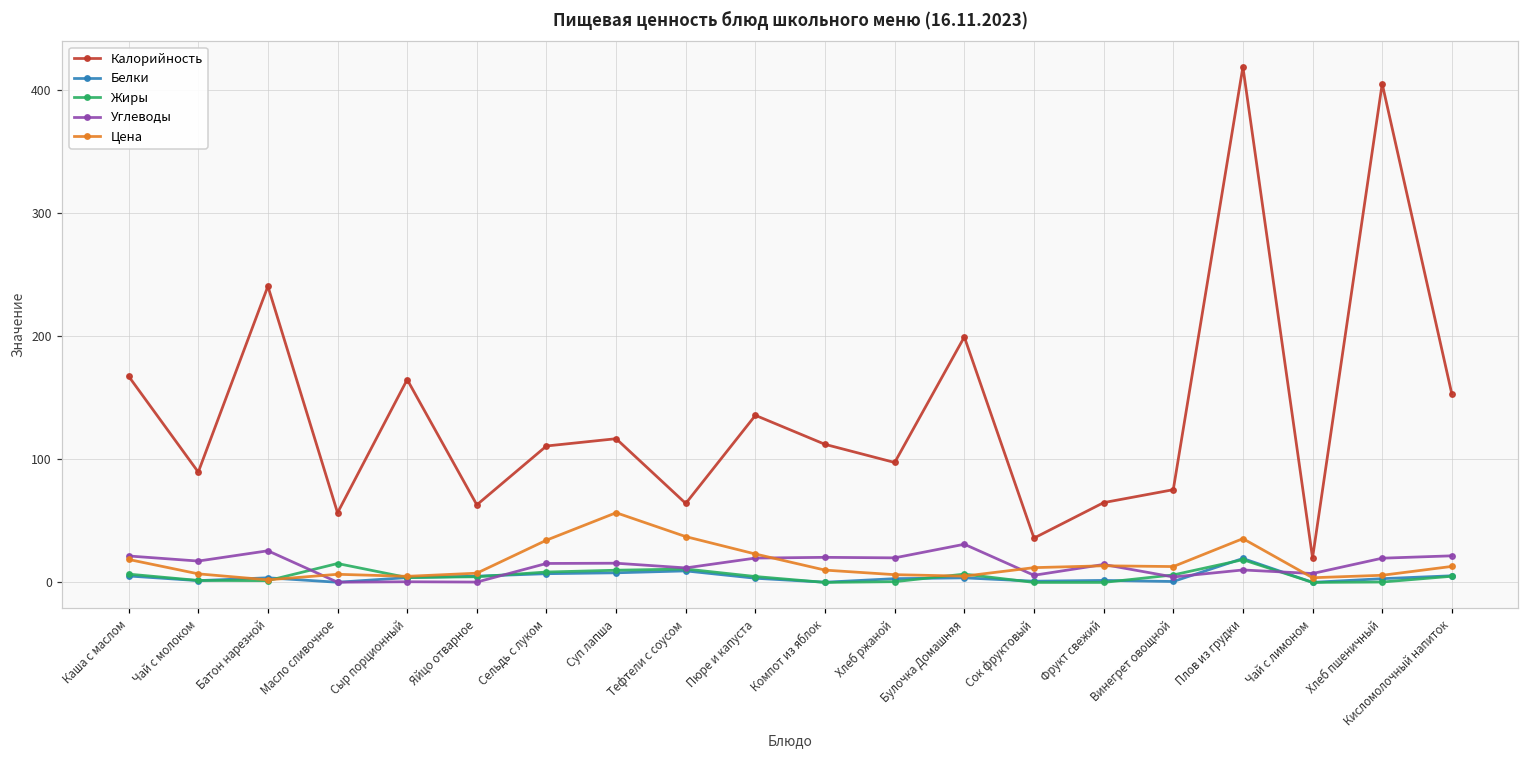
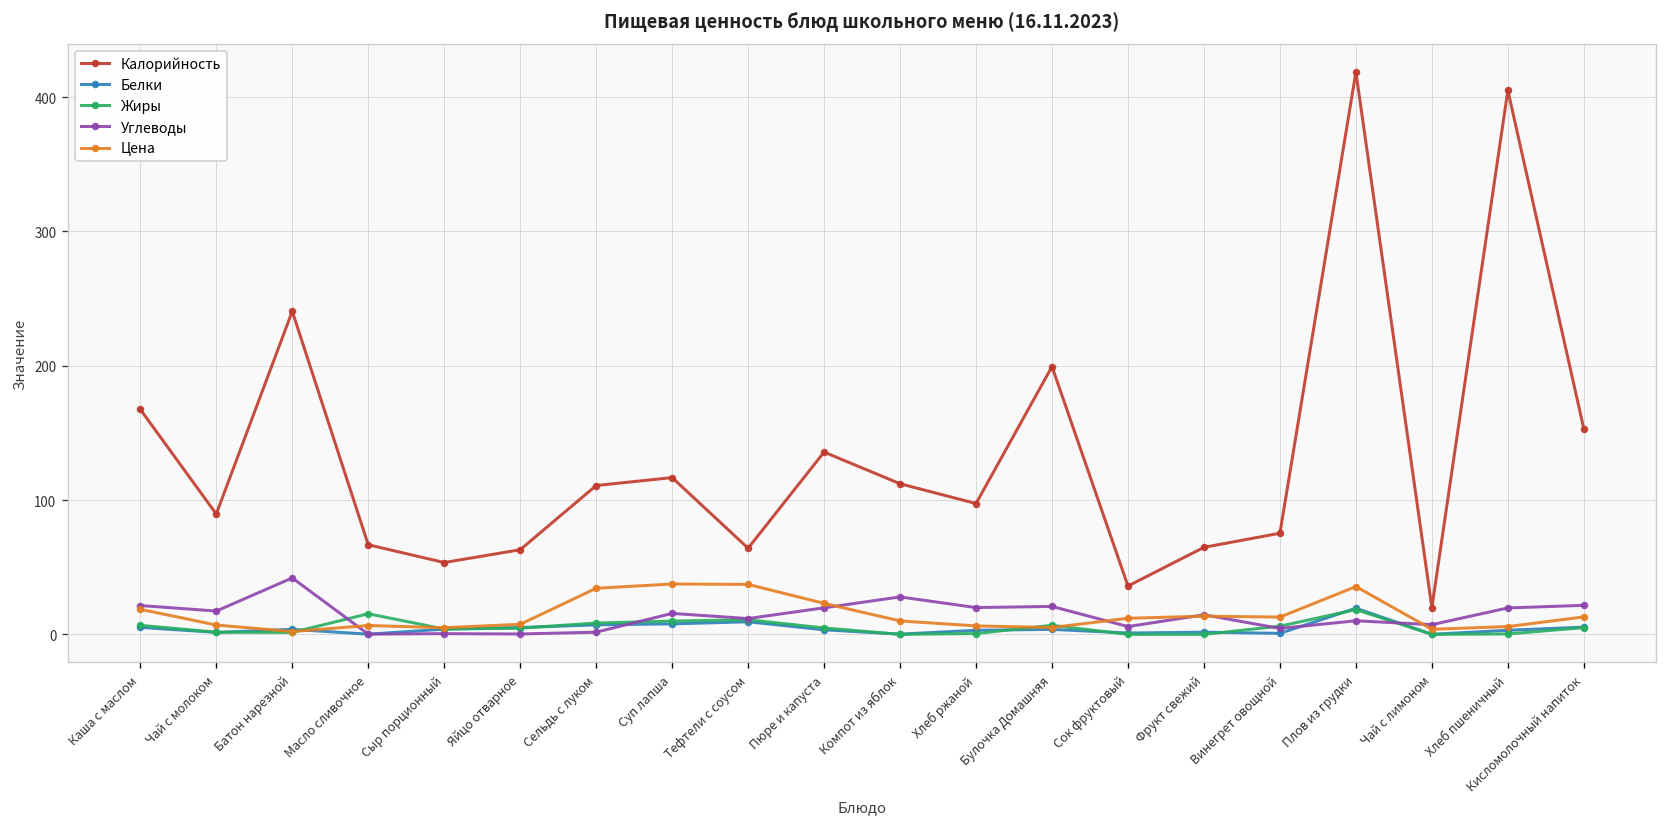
  {
    "Калорийность": {
      "Каша с маслом": 167,
      "Чай с молоком": 90,
      "Батон нарезной": 241,
-     "Масло сливочное": 57,
-     "Сыр порционный": 165,
+     "Масло сливочное": 67,
+     "Сыр порционный": 53,
      "Яйцо отварное": 63,
      "Сельдь с луком": 111,
      "Суп лапша": 117,
      "Тефтели с соусом": 64,
      "Пюре и капуста": 136,
      "Компот из яблок": 112,
      "Хлеб ржаной": 97,
      "Булочка Домашняя": 199,
      "Сок фруктовый": 36,
      "Фрукт свежий": 65,
      "Винегрет овощной": 75,
      "Плов из грудки": 419,
      "Чай с лимоном": 20,
      "Хлеб пшеничный": 405,
      "Кисломолочный напиток": 153
    },
    "Белки": {
      "Хлеб ржаной": 3,
      "Винегрет овощной": 1,
      "Хлеб пшеничный": 3
    },
    "Жиры": {
      "Масло сливочное": 15,
      "Хлеб ржаной": 1,
      "Хлеб пшеничный": 0
    },
    "Углеводы": {
      "Каша с маслом": 21,
      "Чай с молоком": 17,
-     "Батон нарезной": 26,
+     "Батон нарезной": 42,
      "Сыр порционный": 1,
      "Яйцо отварное": 0,
-     "Сельдь с луком": 15,
+     "Сельдь с луком": 2,
      "Суп лапша": 16,
      "Пюре и капуста": 20,
-     "Компот из яблок": 20,
+     "Компот из яблок": 28,
      "Хлеб ржаной": 20,
-     "Булочка Домашняя": 31,
+     "Булочка Домашняя": 21,
      "Сок фруктовый": 6,
      "Плов из грудки": 10,
      "Чай с лимоном": 7,
      "Хлеб пшеничный": 20,
      "Кисломолочный напиток": 22
    },
    "Цена": {
      "Каша с маслом": 19,
      "Чай с молоком": 7,
      "Масло сливочное": 7,
      "Яйцо отварное": 8,
      "Сельдь с луком": 34,
-     "Суп лапша": 57,
+     "Суп лапша": 38,
      "Тефтели с соусом": 37,
      "Пюре и капуста": 23,
      "Компот из яблок": 10,
      "Хлеб ржаной": 6,
      "Сок фруктовый": 12,
      "Винегрет овощной": 13,
      "Плов из грудки": 36,
      "Чай с лимоном": 4,
      "Хлеб пшеничный": 6,
      "Кисломолочный напиток": 13
    }
  }
